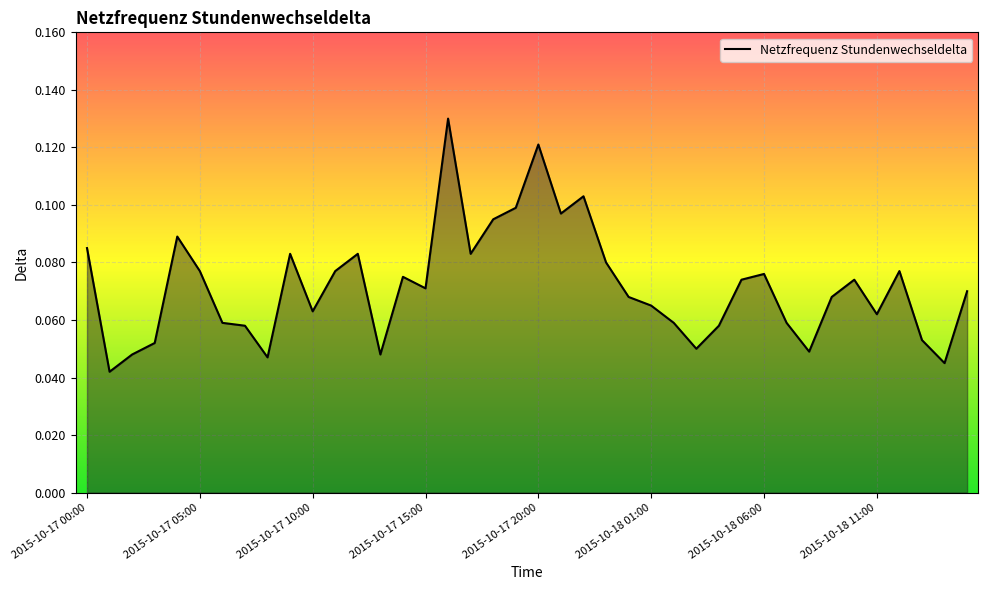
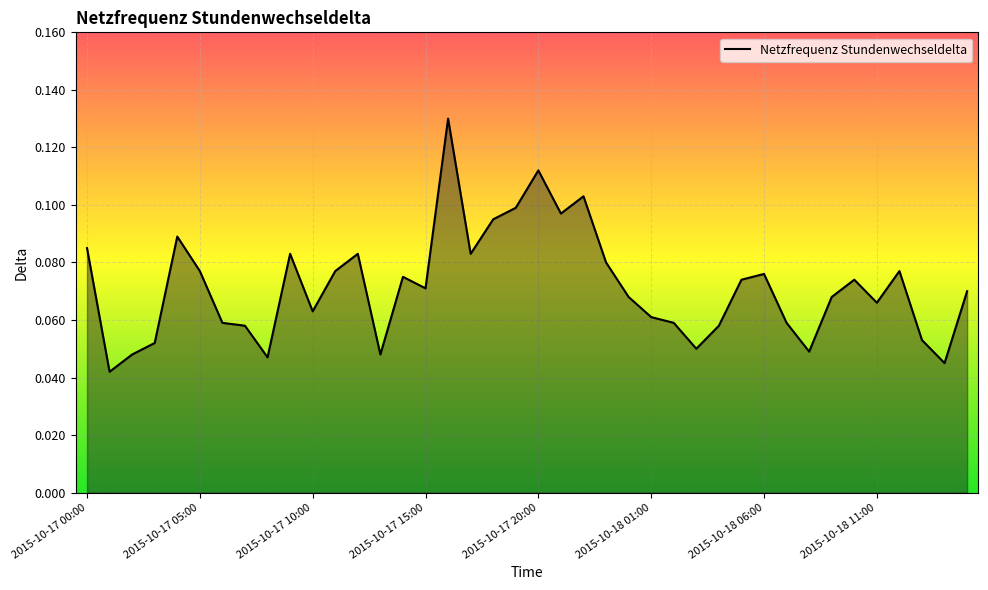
  {
    "2015-10-17 00:00": 0.085,
    "2015-10-17 05:00": 0.077,
    "2015-10-17 10:00": 0.063,
    "2015-10-17 15:00": 0.071,
-   "2015-10-17 20:00": 0.121,
-   "2015-10-18 01:00": 0.065,
+   "2015-10-17 20:00": 0.112,
+   "2015-10-18 01:00": 0.061,
    "2015-10-18 06:00": 0.076,
-   "2015-10-18 11:00": 0.062
+   "2015-10-18 11:00": 0.066
  }
